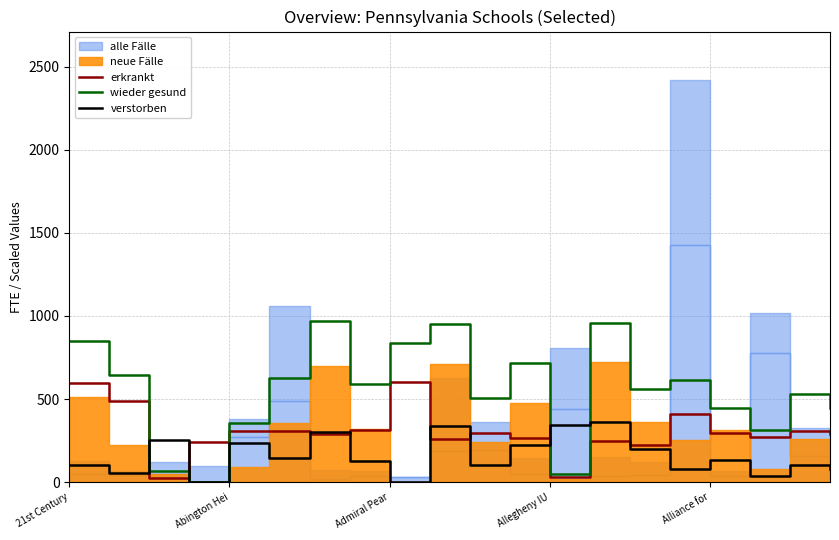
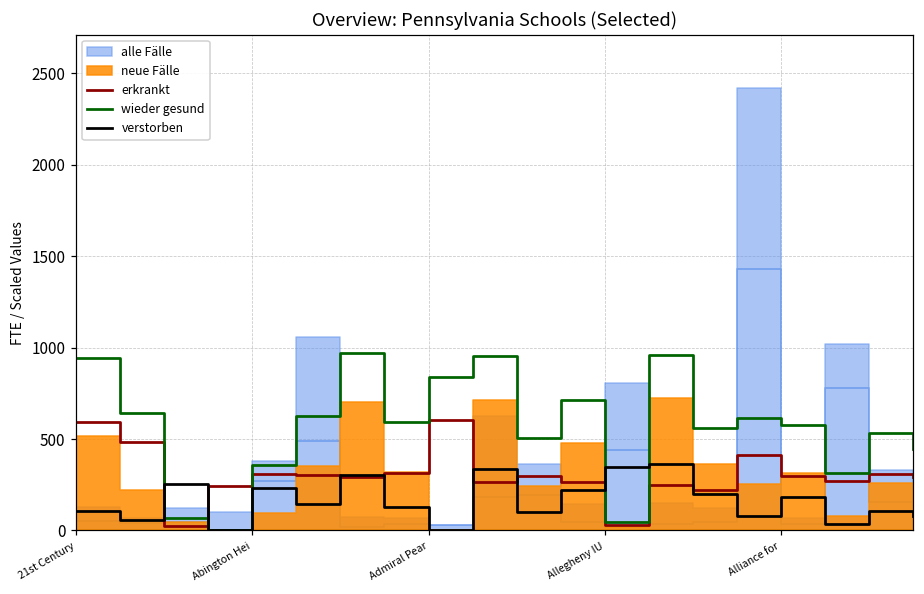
  {
    "erkrankt": {
      "21st Century": 590,
      "Abington Hei": 310,
      "Admiral Pear": 610,
      "Alliance for": 300
    },
    "wieder gesund": {
-     "21st Century": 850,
+     "21st Century": 940,
      "Abington Hei": 360,
      "Admiral Pear": 840,
-     "Alliance for": 450
+     "Alliance for": 580
    },
    "verstorben": {
      "21st Century": 100,
      "Abington Hei": 230,
      "Allegheny IU": 350,
-     "Alliance for": 130
+     "Alliance for": 180
    }
  }
